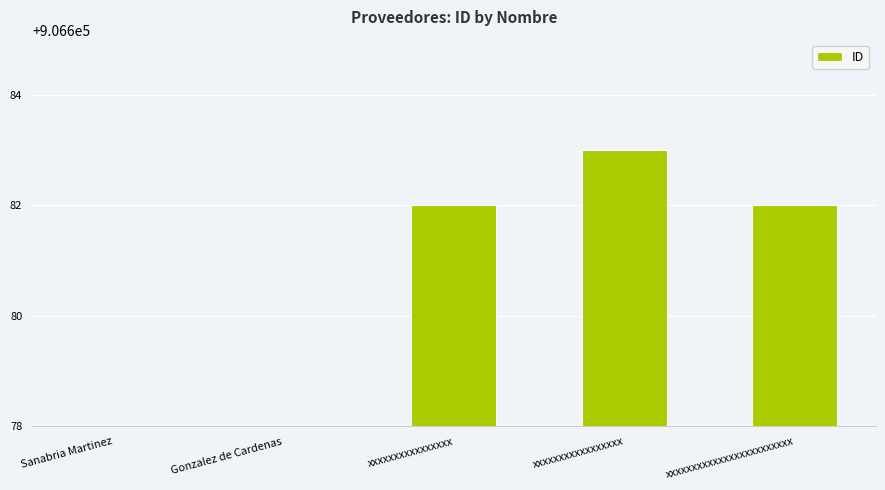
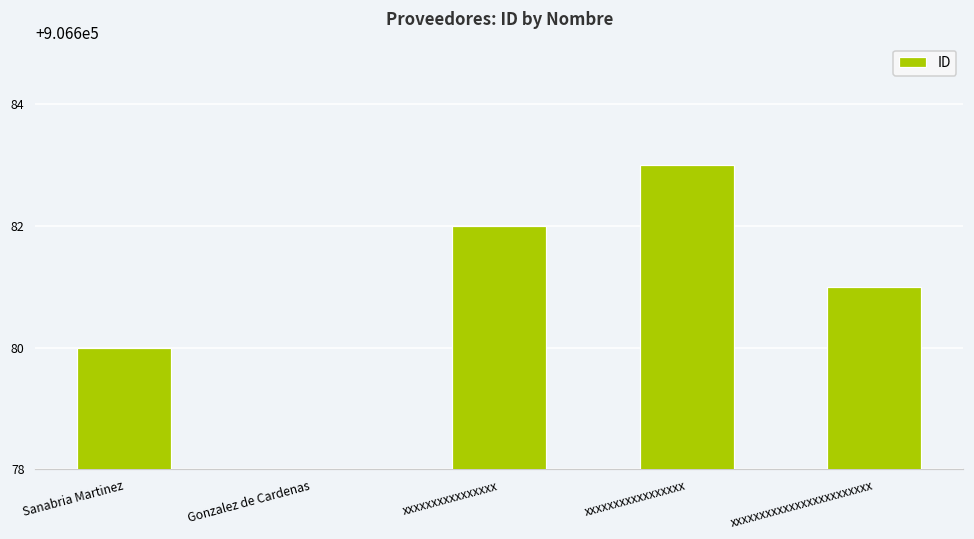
  {
-   "Sanabria Martinez": 906678,
+   "Sanabria Martinez": 906680,
    "Gonzalez de Cardenas": 906678,
    "xxxxxxxxxxxxxxxx": 906682,
    "xxxxxxxxxxxxxxxxx": 906683,
-   "xxxxxxxxxxxxxxxxxxxxxxxx": 906682
+   "xxxxxxxxxxxxxxxxxxxxxxxx": 906681
  }
